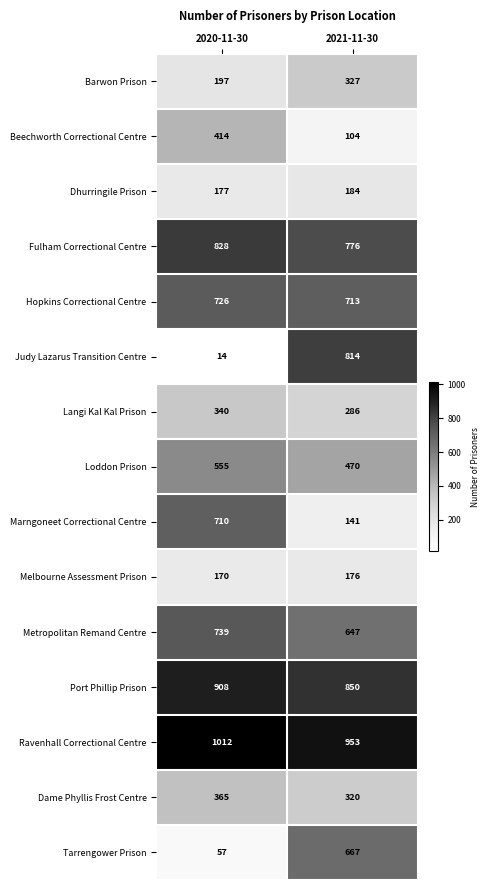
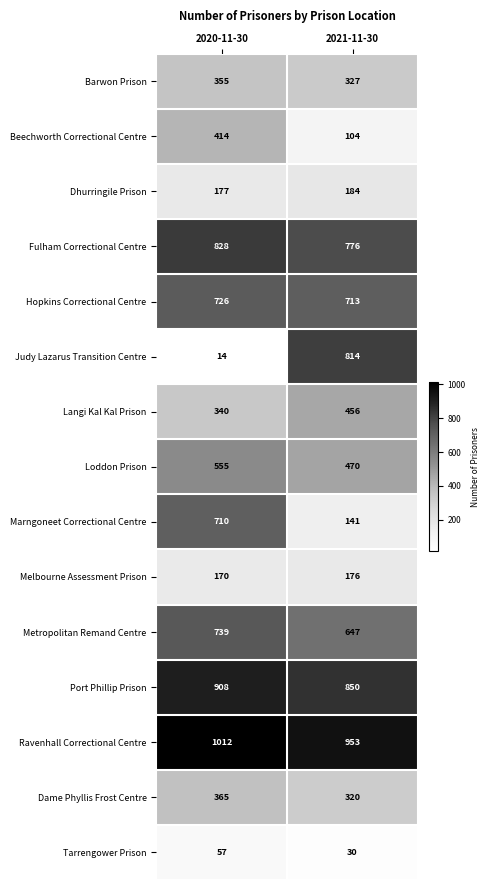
  {
    "Barwon Prison": {
-     "2020-11-30": 197,
+     "2020-11-30": 355,
      "2021-11-30": 327
    },
    "Beechworth Correctional Centre": {
      "2020-11-30": 414,
      "2021-11-30": 104
    },
    "Dhurringile Prison": {
      "2020-11-30": 177,
      "2021-11-30": 184
    },
    "Fulham Correctional Centre": {
      "2020-11-30": 828,
      "2021-11-30": 776
    },
    "Hopkins Correctional Centre": {
      "2020-11-30": 726,
      "2021-11-30": 713
    },
    "Judy Lazarus Transition Centre": {
      "2020-11-30": 14,
      "2021-11-30": 814
    },
    "Langi Kal Kal Prison": {
      "2020-11-30": 340,
-     "2021-11-30": 286
+     "2021-11-30": 456
    },
    "Loddon Prison": {
      "2020-11-30": 555,
      "2021-11-30": 470
    },
    "Marngoneet Correctional Centre": {
      "2020-11-30": 710,
      "2021-11-30": 141
    },
    "Melbourne Assessment Prison": {
      "2020-11-30": 170,
      "2021-11-30": 176
    },
    "Metropolitan Remand Centre": {
      "2020-11-30": 739,
      "2021-11-30": 647
    },
    "Port Phillip Prison": {
      "2020-11-30": 908,
      "2021-11-30": 850
    },
    "Ravenhall Correctional Centre": {
      "2020-11-30": 1012,
      "2021-11-30": 953
    },
    "Dame Phyllis Frost Centre": {
      "2020-11-30": 365,
      "2021-11-30": 320
    },
    "Tarrengower Prison": {
      "2020-11-30": 57,
-     "2021-11-30": 667
+     "2021-11-30": 30
    }
  }
